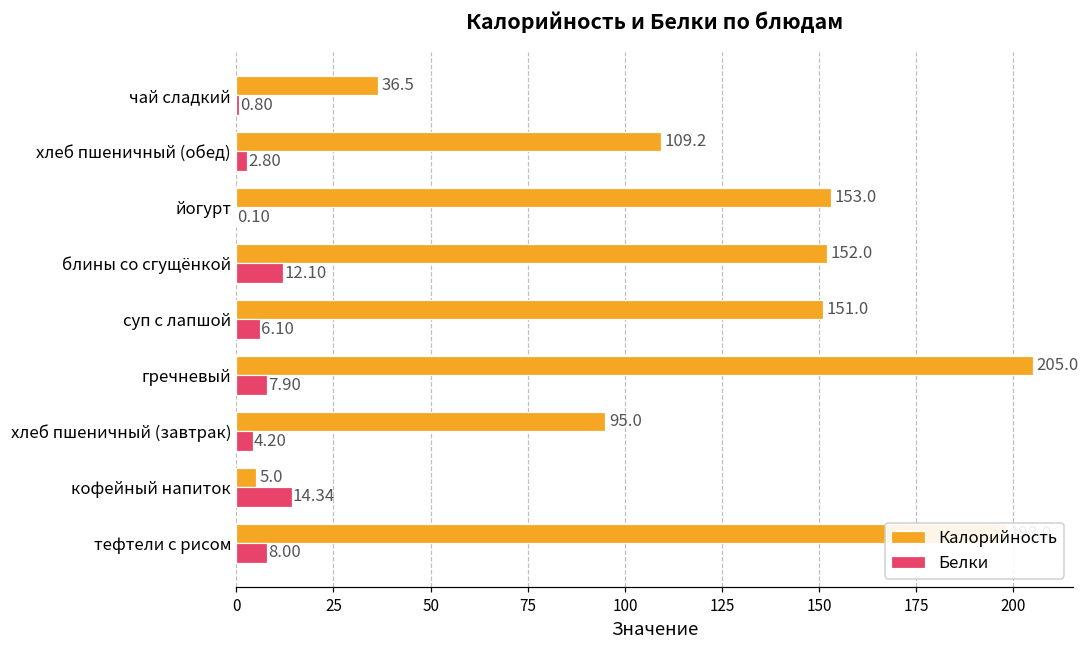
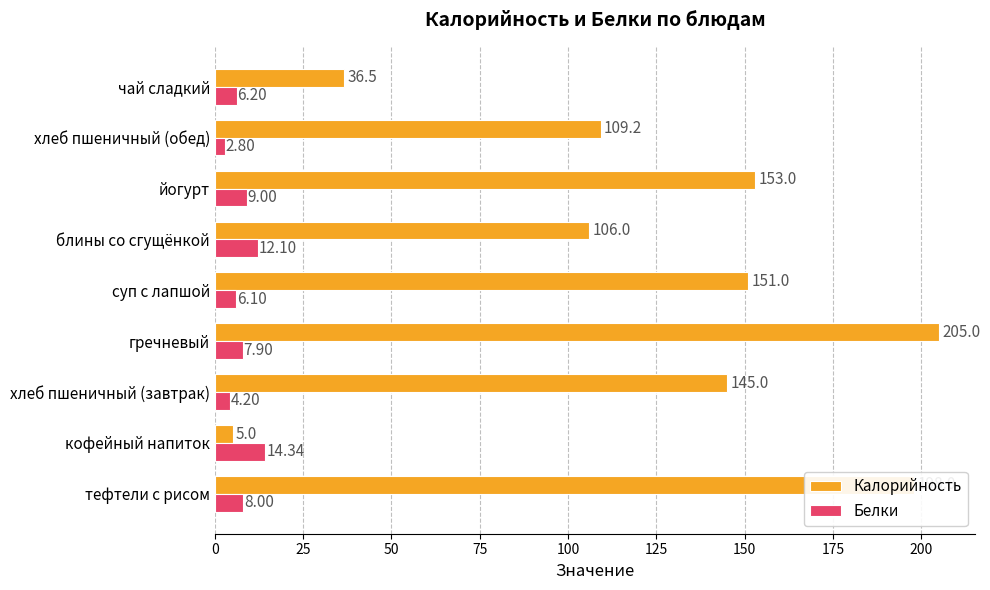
  {
    "Калорийность": {
      "чай сладкий": 36.5,
      "хлеб пшеничный (обед)": 109.2,
      "йогурт": 153.0,
-     "блины со сгущёнкой": 152.0,
+     "блины со сгущёнкой": 106.0,
      "суп с лапшой": 151.0,
      "гречневый": 205.0,
-     "хлеб пшеничный (завтрак)": 95.0,
+     "хлеб пшеничный (завтрак)": 145.0,
      "кофейный напиток": 5.0
    },
    "Белки": {
-     "чай сладкий": 0.80,
+     "чай сладкий": 6.20,
      "хлеб пшеничный (обед)": 2.80,
-     "йогурт": 0.10,
+     "йогурт": 9.00,
      "блины со сгущёнкой": 12.10,
      "суп с лапшой": 6.10,
      "гречневый": 7.90,
      "хлеб пшеничный (завтрак)": 4.20,
      "кофейный напиток": 14.34,
      "тефтели с рисом": 8.00
    }
  }
